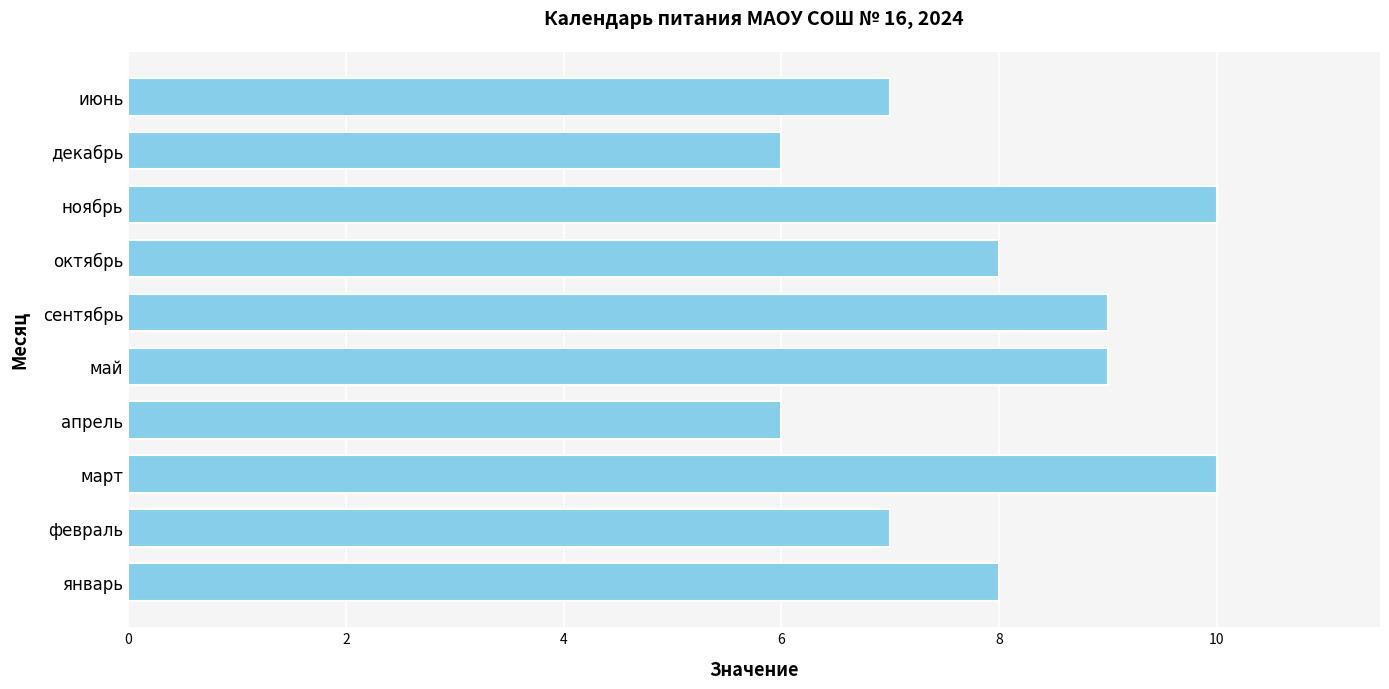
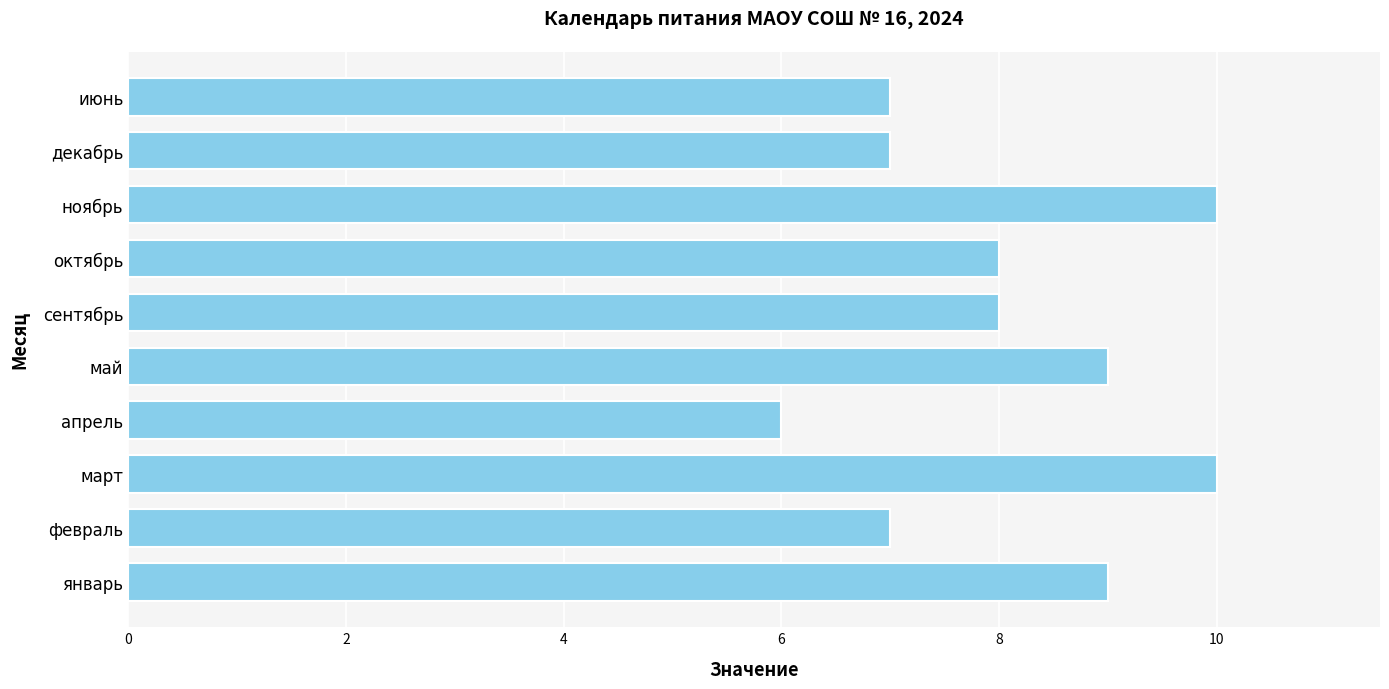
  {
    "июнь": 7,
-   "декабрь": 6,
+   "декабрь": 7,
    "ноябрь": 10,
    "октябрь": 8,
-   "сентябрь": 9,
+   "сентябрь": 8,
    "май": 9,
    "апрель": 6,
    "март": 10,
    "февраль": 7,
-   "январь": 8
+   "январь": 9
  }
